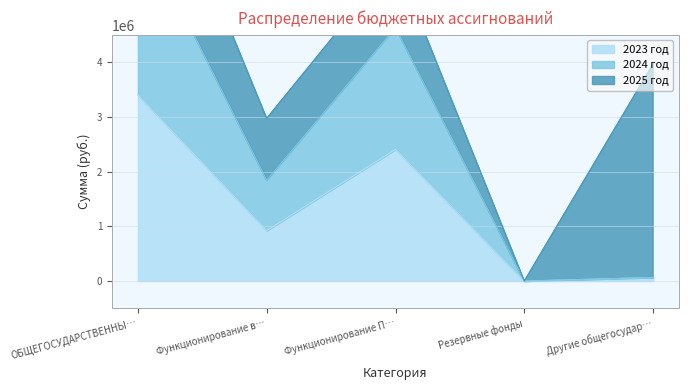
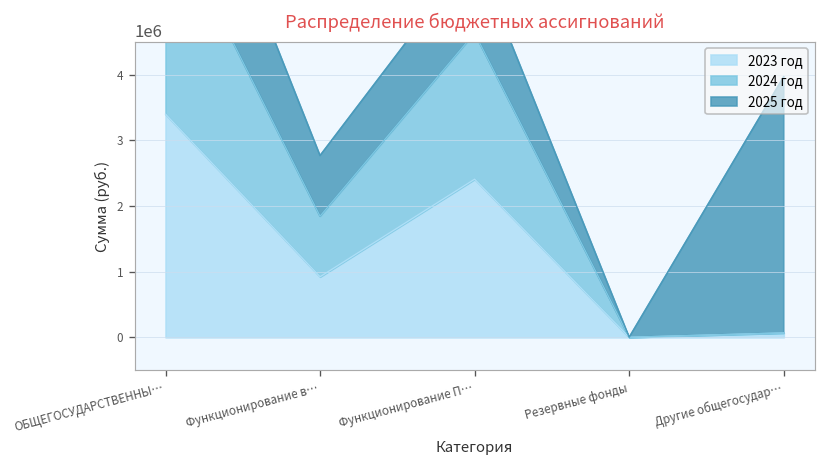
  {
    "2025 год": {
-     "Функционирование в…": 1100000
+     "Функционирование в…": 900000
    }
  }
